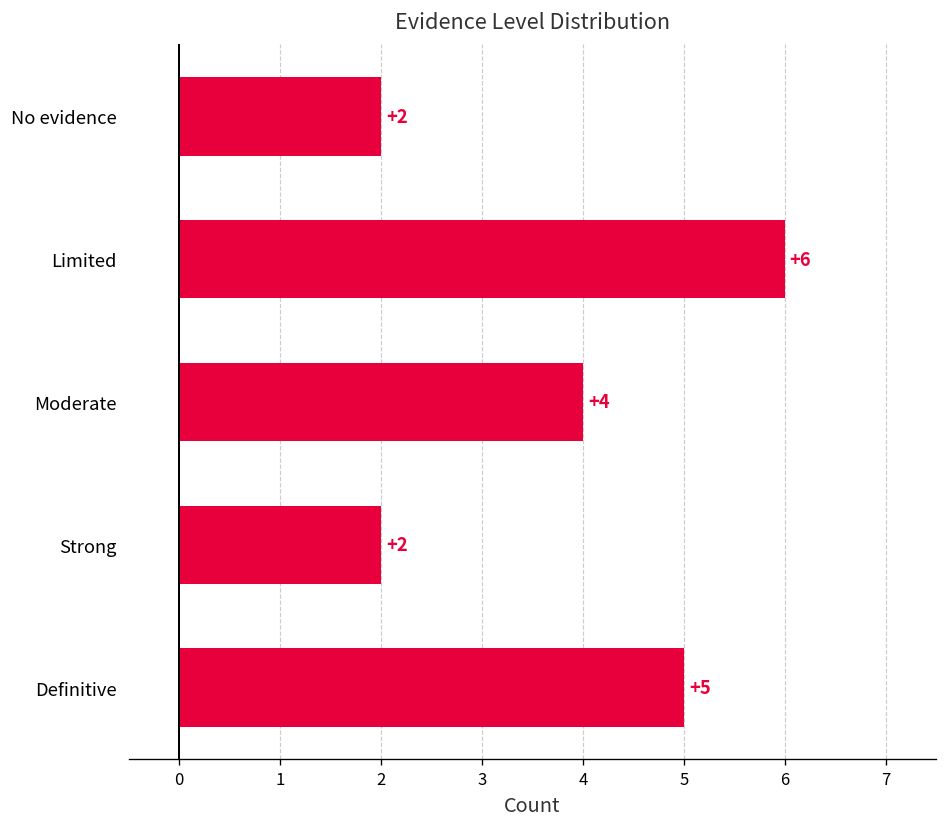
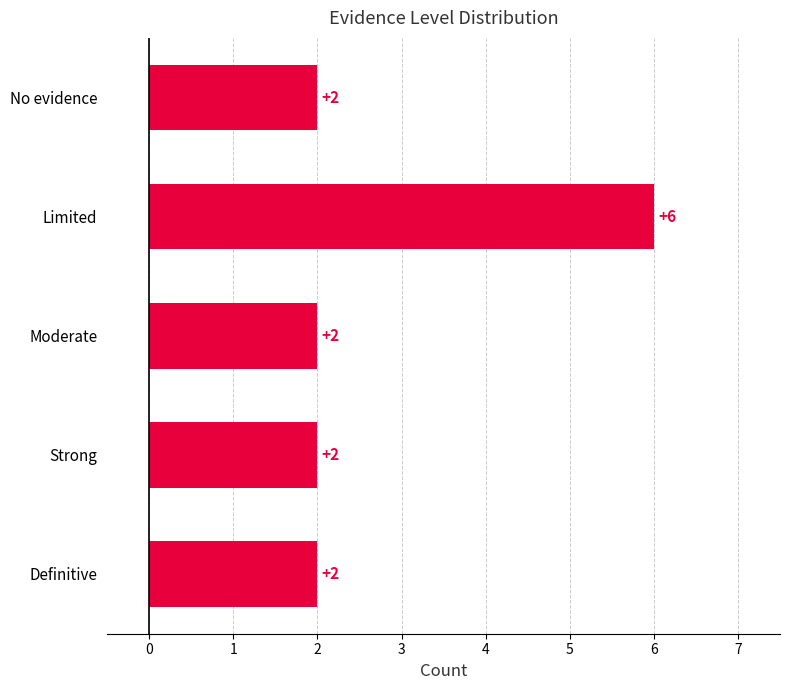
  {
    "No evidence": "+2",
    "Limited": "+6",
-   "Moderate": "+4",
+   "Moderate": "+2",
    "Strong": "+2",
-   "Definitive": "+5"
+   "Definitive": "+2"
  }
